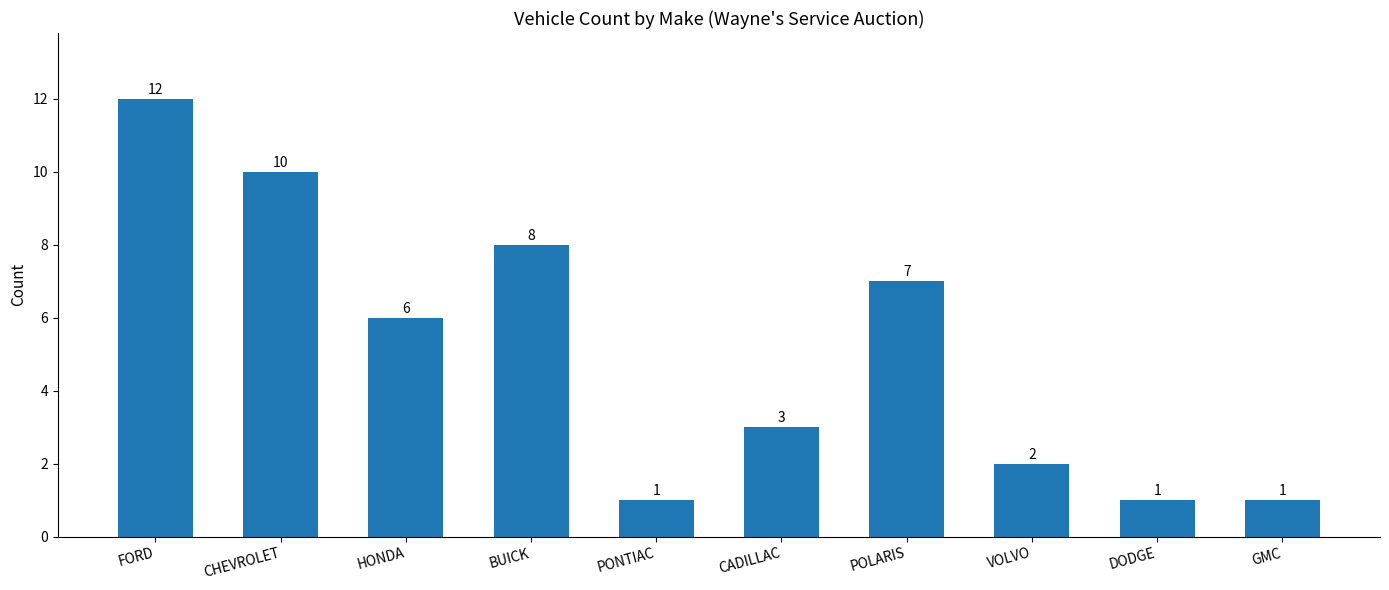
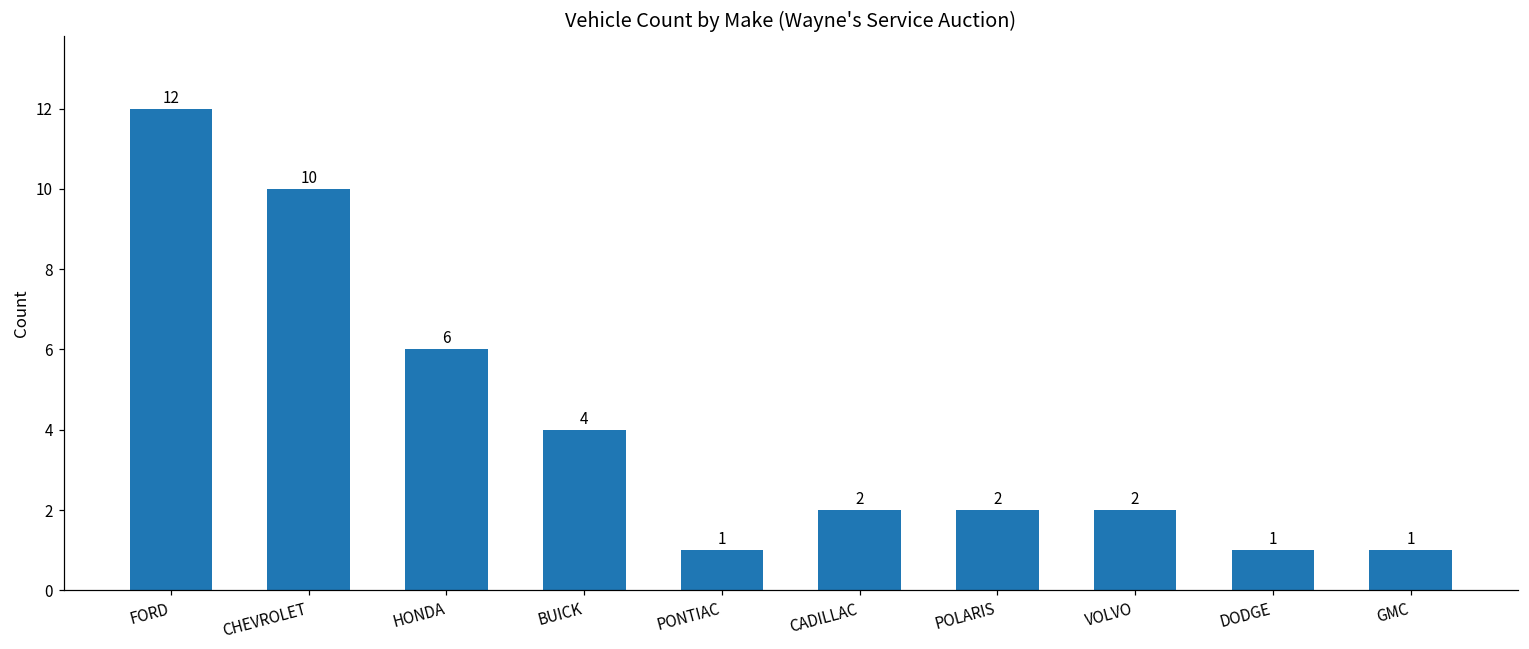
  {
    "FORD": 12,
    "CHEVROLET": 10,
    "HONDA": 6,
-   "BUICK": 8,
+   "BUICK": 4,
    "PONTIAC": 1,
-   "CADILLAC": 3,
-   "POLARIS": 7,
+   "CADILLAC": 2,
+   "POLARIS": 2,
    "VOLVO": 2,
    "DODGE": 1,
    "GMC": 1
  }
